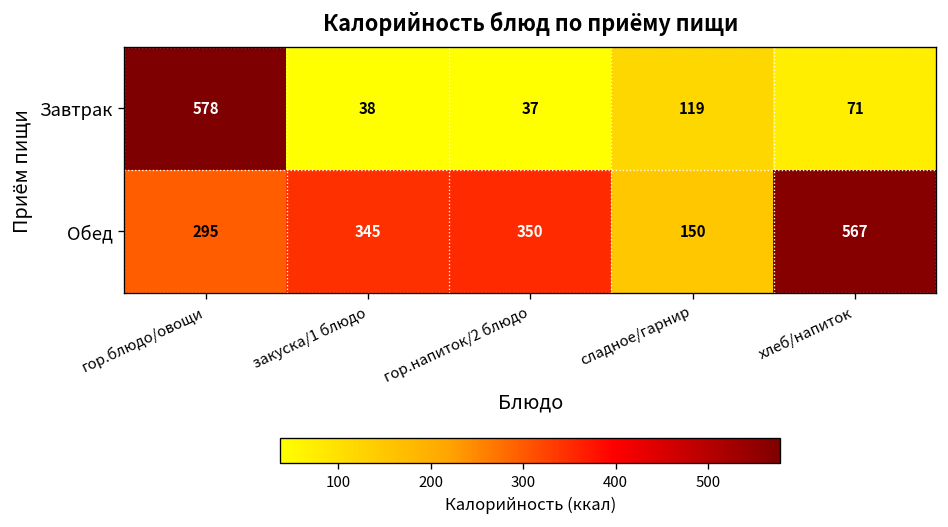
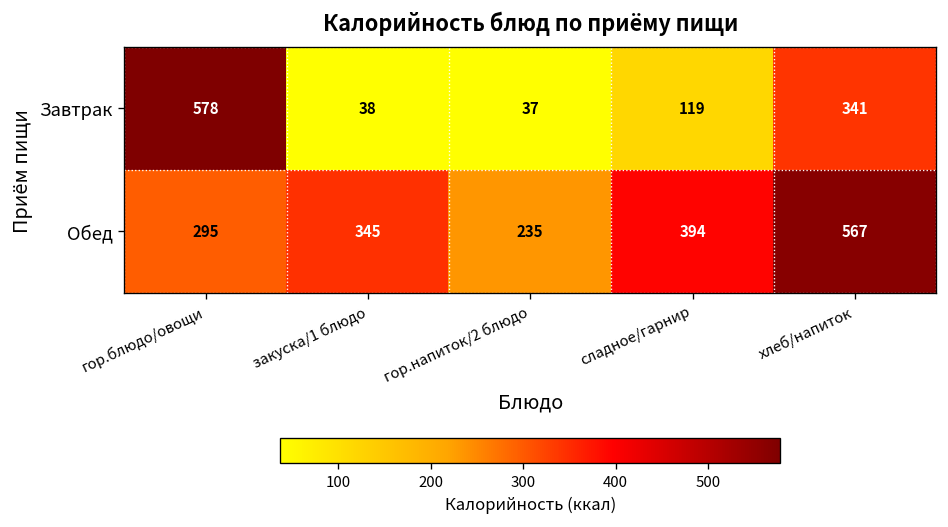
  {
    "Завтрак": {
      "гор.блюдо/овощи": 578,
      "закуска/1 блюдо": 38,
      "гор.напиток/2 блюдо": 37,
      "сладное/гарнир": 119,
-     "хлеб/напиток": 71
+     "хлеб/напиток": 341
    },
    "Обед": {
      "гор.блюдо/овощи": 295,
      "закуска/1 блюдо": 345,
-     "гор.напиток/2 блюдо": 350,
-     "сладное/гарнир": 150,
+     "гор.напиток/2 блюдо": 235,
+     "сладное/гарнир": 394,
      "хлеб/напиток": 567
    }
  }
